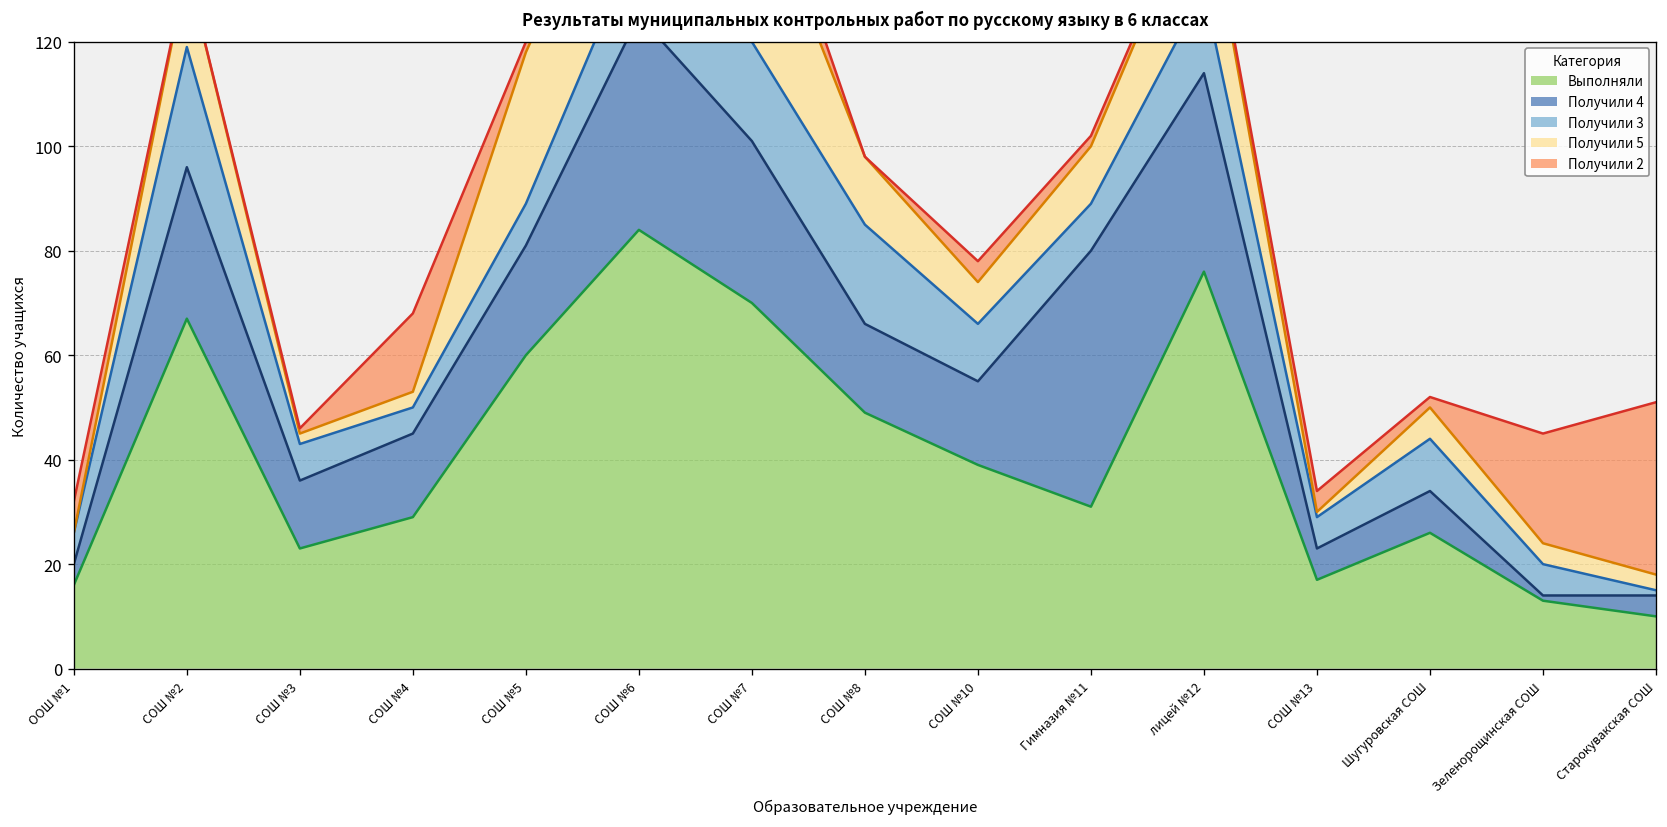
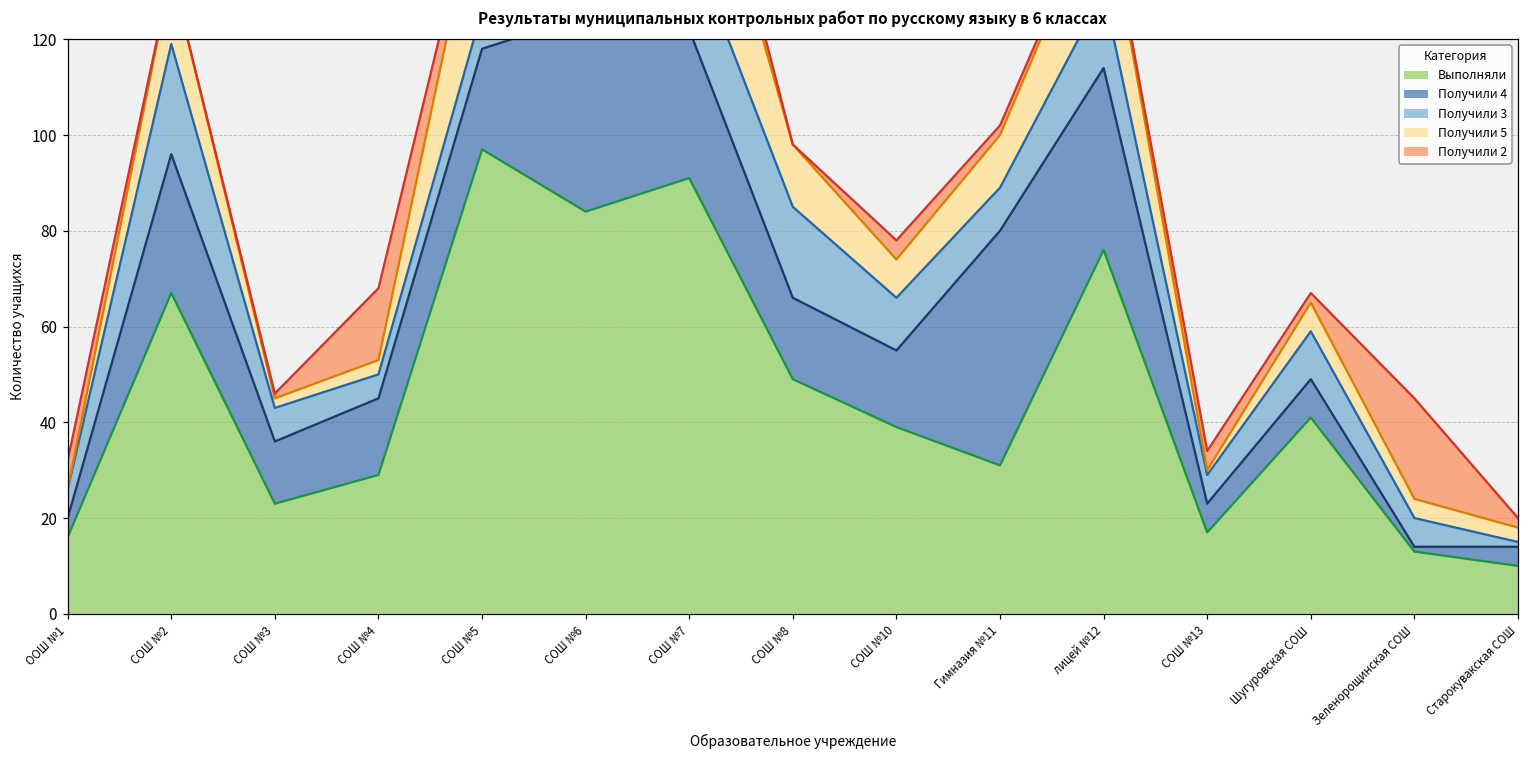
  {
    "Выполняли": {
      "ООШ №1": 16,
      "СОШ №2": 67,
      "СОШ №3": 23,
      "СОШ №4": 29,
-     "СОШ №5": 60,
+     "СОШ №5": 97,
      "СОШ №6": 84,
-     "СОШ №7": 70,
+     "СОШ №7": 91,
      "СОШ №8": 49,
      "СОШ №10": 39,
      "Гимназия №11": 31,
      "лицей №12": 76,
      "СОШ №13": 17,
-     "Шугуровская СОШ": 26,
+     "Шугуровская СОШ": 41,
      "Зеленорощинская СОШ": 13,
      "Старокувакская СОШ": 10
    },
    "Получили 4": {
      "ООШ №1": 4,
      "СОШ №2": 29,
      "СОШ №3": 13,
      "СОШ №4": 16,
      "СОШ №5": 21,
      "СОШ №8": 17,
      "СОШ №10": 16,
      "Гимназия №11": 49,
      "лицей №12": 38,
      "СОШ №13": 6,
      "Шугуровская СОШ": 8,
      "Зеленорощинская СОШ": 1,
      "Старокувакская СОШ": 4
    },
    "Получили 3": {
      "СОШ №2": 23,
      "СОШ №3": 7,
      "СОШ №4": 5,
      "СОШ №8": 19,
      "СОШ №10": 11,
      "Гимназия №11": 9,
      "СОШ №13": 6,
      "Шугуровская СОШ": 10,
      "Зеленорощинская СОШ": 6,
      "Старокувакская СОШ": 1
    },
    "Получили 5": {
      "СОШ №3": 2,
      "СОШ №4": 3,
      "СОШ №10": 8,
      "Гимназия №11": 11,
      "СОШ №13": 1,
      "Шугуровская СОШ": 6,
      "Зеленорощинская СОШ": 4,
      "Старокувакская СОШ": 3
    },
    "Получили 2": {
      "ООШ №1": 6,
      "СОШ №3": 1,
      "СОШ №4": 15,
      "СОШ №10": 4,
      "Гимназия №11": 2,
      "СОШ №13": 4,
      "Шугуровская СОШ": 2,
      "Зеленорощинская СОШ": 21,
-     "Старокувакская СОШ": 33
+     "Старокувакская СОШ": 2
    }
  }
